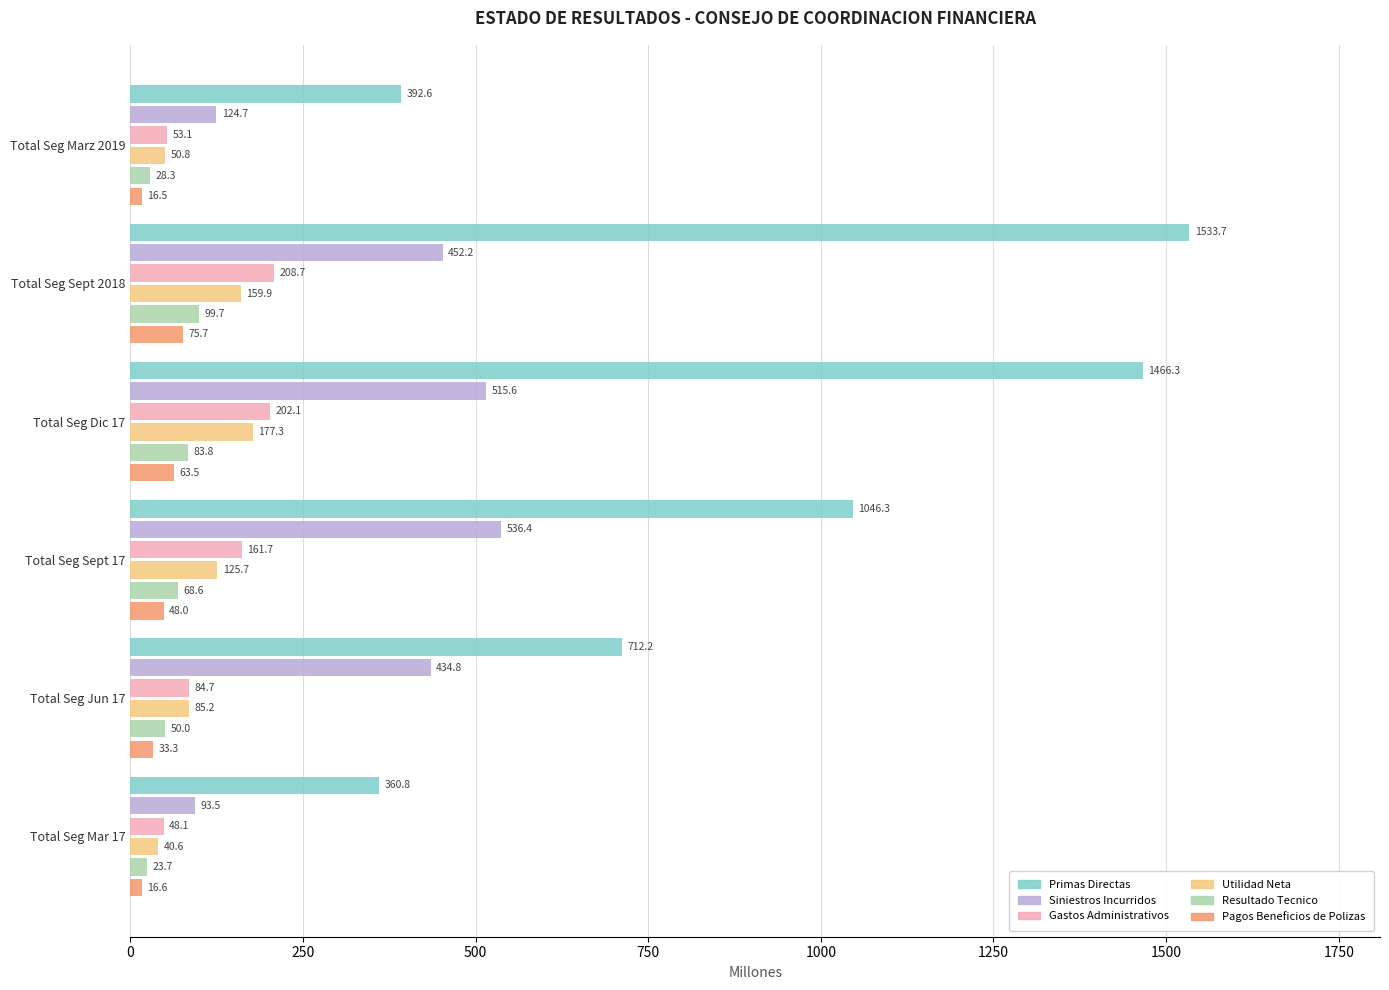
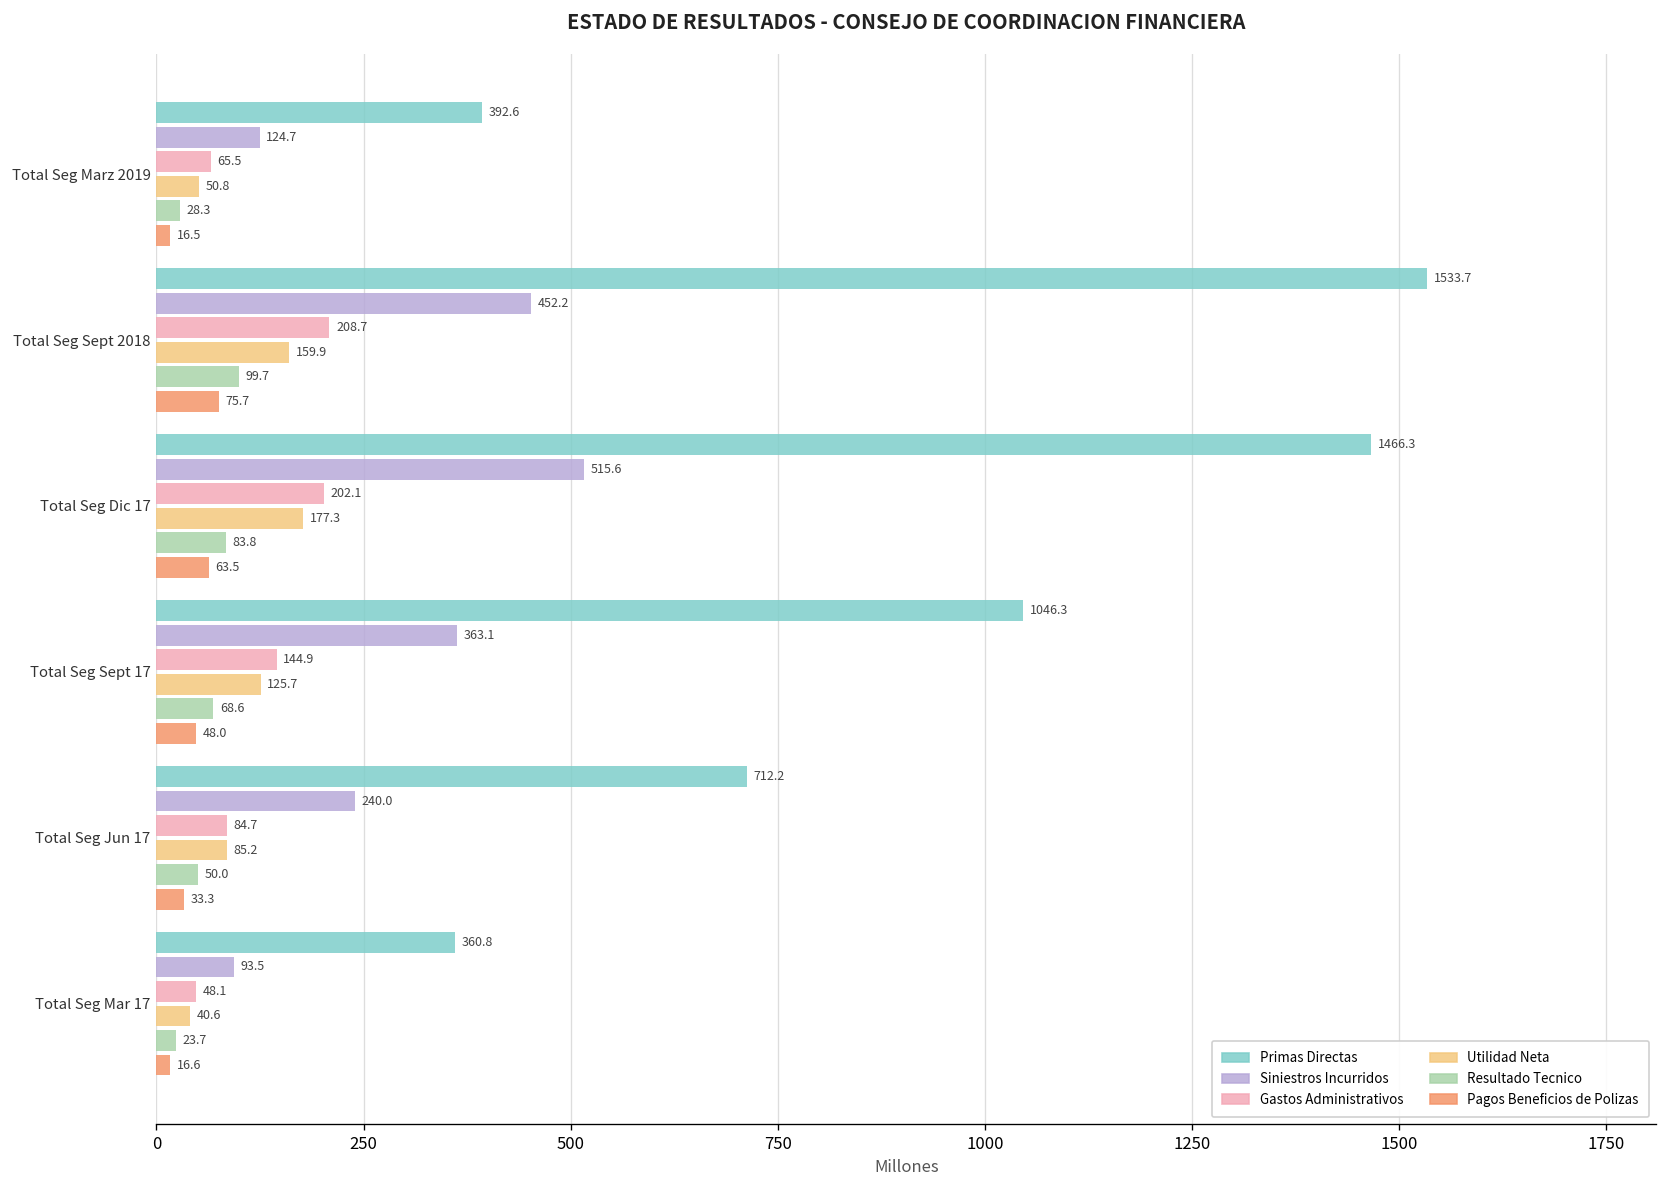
  {
    "Siniestros Incurridos": {
      "Total Seg Marz 2019": 124.7,
      "Total Seg Sept 2018": 452.2,
      "Total Seg Dic 17": 515.6,
-     "Total Seg Sept 17": 536.4,
-     "Total Seg Jun 17": 434.8,
+     "Total Seg Sept 17": 363.1,
+     "Total Seg Jun 17": 240.0,
      "Total Seg Mar 17": 93.5
    },
    "Gastos Administrativos": {
-     "Total Seg Marz 2019": 53.1,
+     "Total Seg Marz 2019": 65.5,
      "Total Seg Sept 2018": 208.7,
      "Total Seg Dic 17": 202.1,
-     "Total Seg Sept 17": 161.7,
+     "Total Seg Sept 17": 144.9,
      "Total Seg Jun 17": 84.7,
      "Total Seg Mar 17": 48.1
    }
  }
